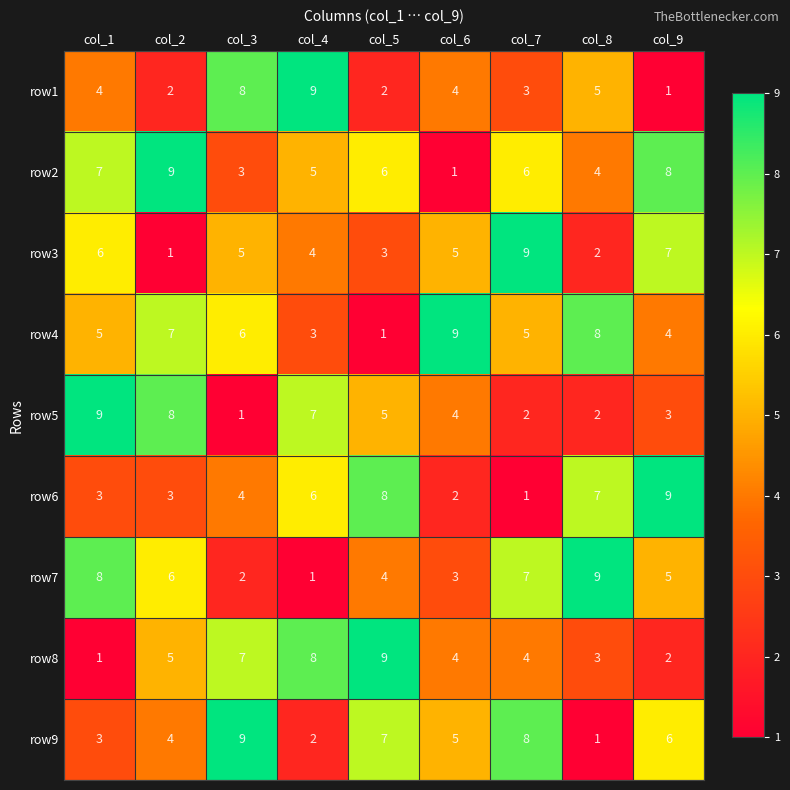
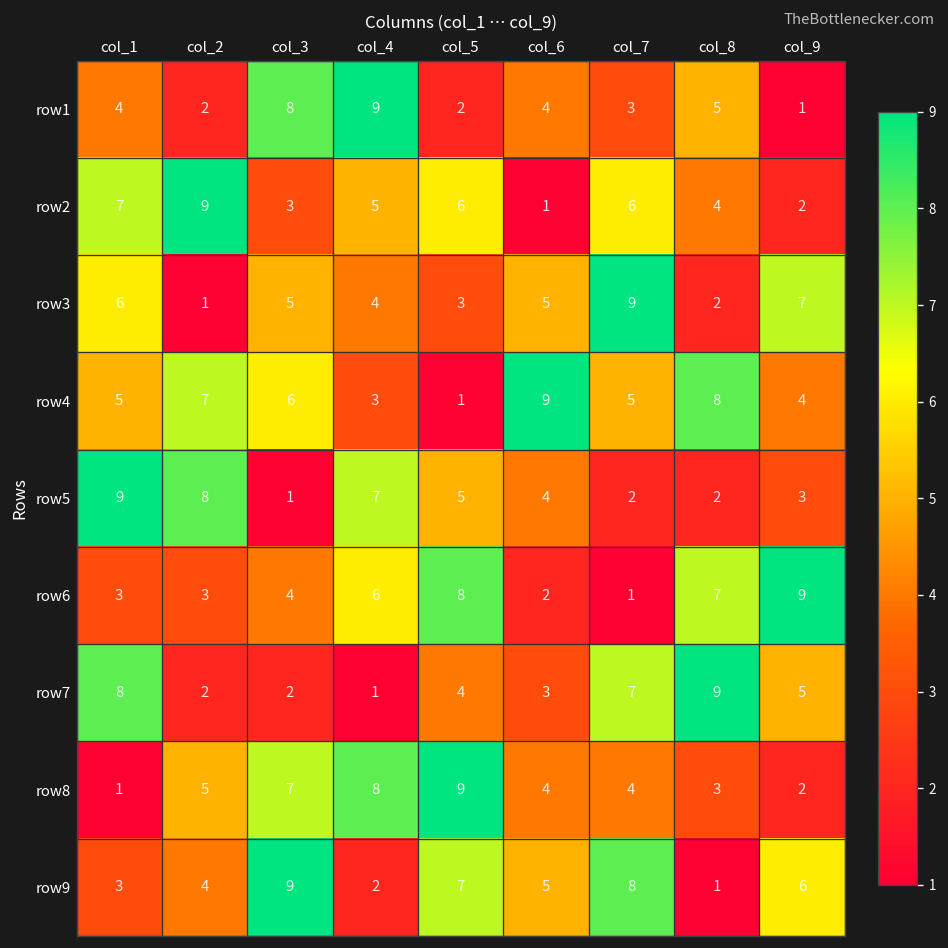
  {
    "row1": {
      "col_1": 4,
      "col_2": 2,
      "col_3": 8,
      "col_4": 9,
      "col_5": 2,
      "col_6": 4,
      "col_7": 3,
      "col_8": 5,
      "col_9": 1
    },
    "row2": {
      "col_1": 7,
      "col_2": 9,
      "col_3": 3,
      "col_4": 5,
      "col_5": 6,
      "col_6": 1,
      "col_7": 6,
      "col_8": 4,
-     "col_9": 8
+     "col_9": 2
    },
    "row3": {
      "col_1": 6,
      "col_2": 1,
      "col_3": 5,
      "col_4": 4,
      "col_5": 3,
      "col_6": 5,
      "col_7": 9,
      "col_8": 2,
      "col_9": 7
    },
    "row4": {
      "col_1": 5,
      "col_2": 7,
      "col_3": 6,
      "col_4": 3,
      "col_5": 1,
      "col_6": 9,
      "col_7": 5,
      "col_8": 8,
      "col_9": 4
    },
    "row5": {
      "col_1": 9,
      "col_2": 8,
      "col_3": 1,
      "col_4": 7,
      "col_5": 5,
      "col_6": 4,
      "col_7": 2,
      "col_8": 2,
      "col_9": 3
    },
    "row6": {
      "col_1": 3,
      "col_2": 3,
      "col_3": 4,
      "col_4": 6,
      "col_5": 8,
      "col_6": 2,
      "col_7": 1,
      "col_8": 7,
      "col_9": 9
    },
    "row7": {
      "col_1": 8,
-     "col_2": 6,
+     "col_2": 2,
      "col_3": 2,
      "col_4": 1,
      "col_5": 4,
      "col_6": 3,
      "col_7": 7,
      "col_8": 9,
      "col_9": 5
    },
    "row8": {
      "col_1": 1,
      "col_2": 5,
      "col_3": 7,
      "col_4": 8,
      "col_5": 9,
      "col_6": 4,
      "col_7": 4,
      "col_8": 3,
      "col_9": 2
    },
    "row9": {
      "col_1": 3,
      "col_2": 4,
      "col_3": 9,
      "col_4": 2,
      "col_5": 7,
      "col_6": 5,
      "col_7": 8,
      "col_8": 1,
      "col_9": 6
    }
  }
